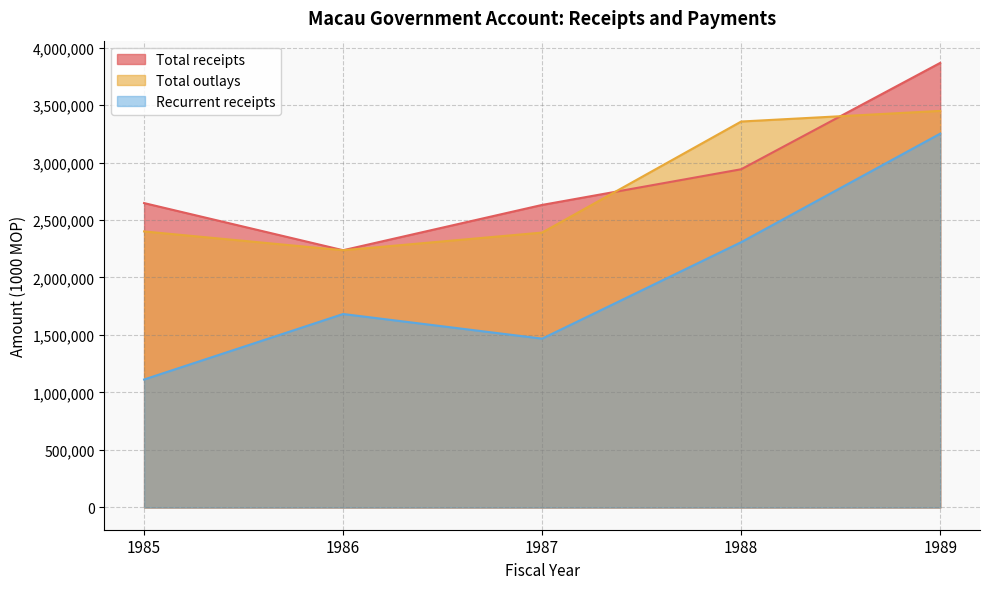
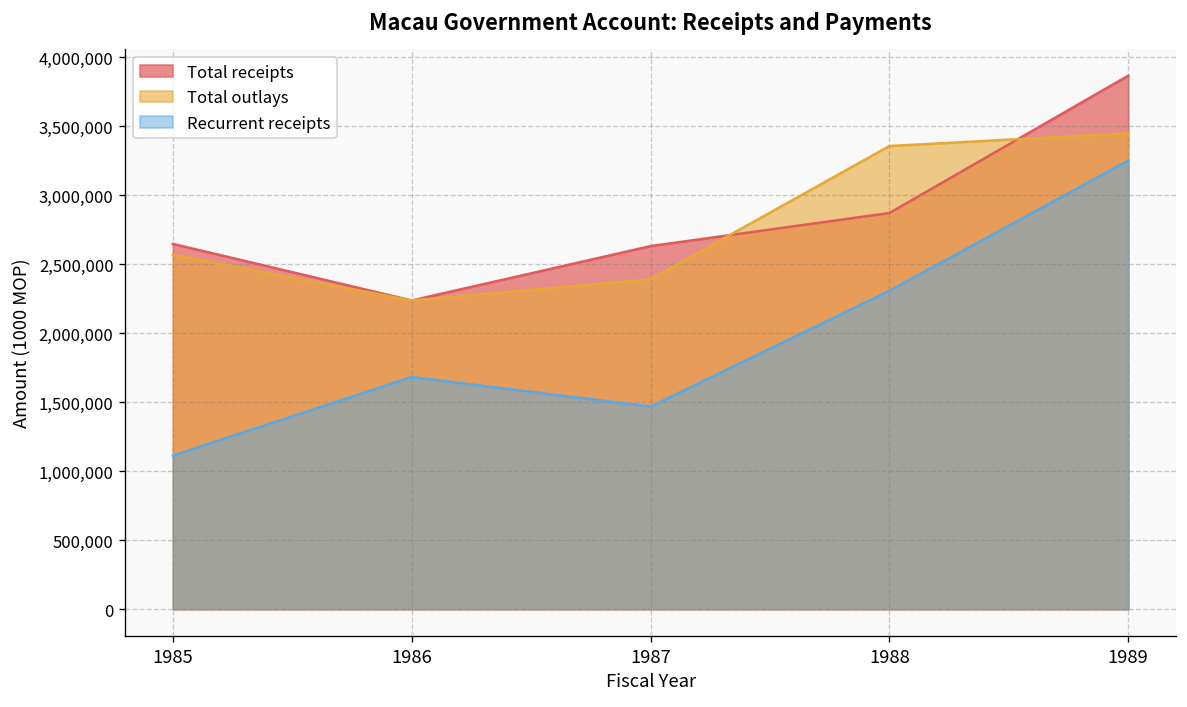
  {
    "Total receipts": {
      "1985": "2,650,000",
      "1987": "2,630,000",
-     "1988": "2,940,000",
+     "1988": "2,870,000",
      "1989": "3,870,000"
    },
    "Total outlays": {
-     "1985": "2,400,000",
+     "1985": "2,570,000",
      "1987": "2,390,000",
      "1988": "3,360,000",
      "1989": "3,450,000"
    },
    "Recurrent receipts": {
      "1985": "1,110,000",
      "1986": "1,680,000",
      "1987": "1,470,000",
      "1988": "2,310,000",
      "1989": "3,250,000"
    }
  }
